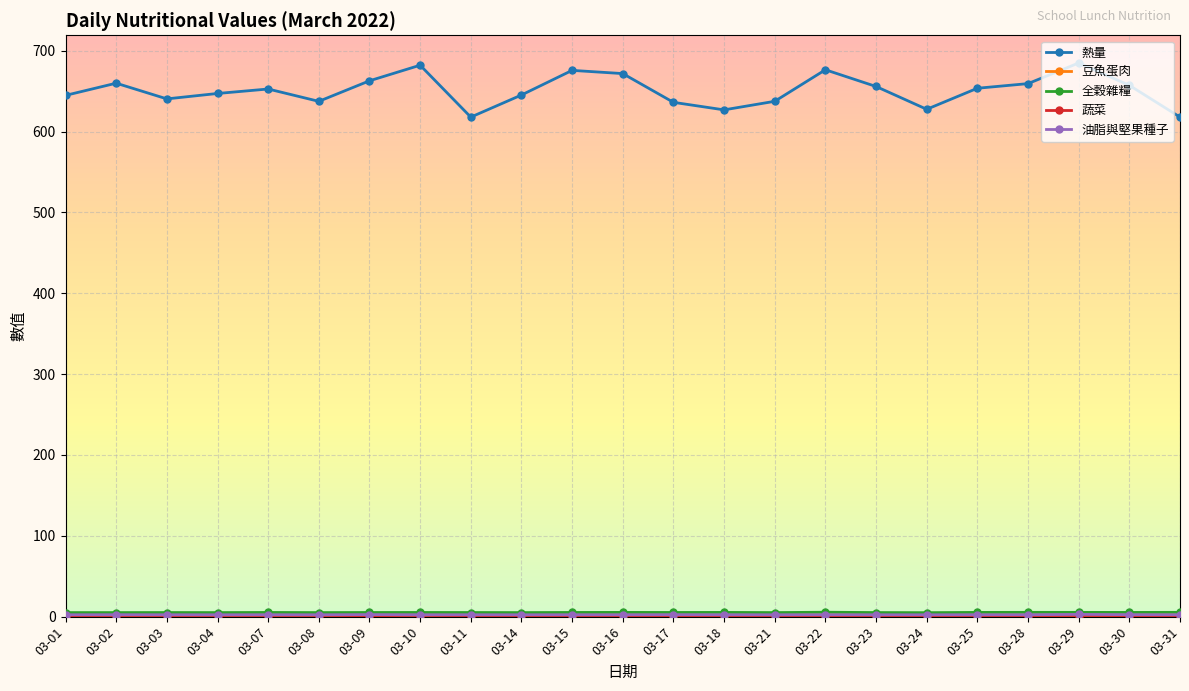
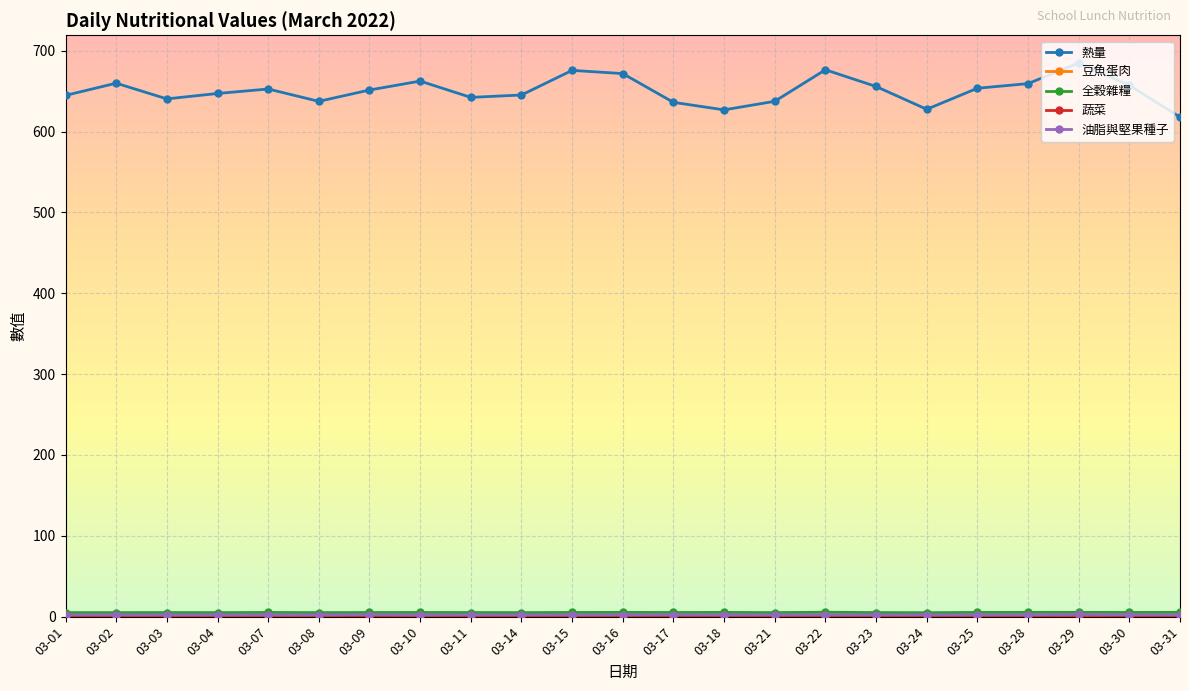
  {
    "熱量": {
      "03-01": 640,
      "03-02": 660,
      "03-03": 640,
      "03-04": 650,
      "03-07": 650,
      "03-08": 640,
-     "03-09": 660,
-     "03-10": 680,
-     "03-11": 620,
+     "03-09": 650,
+     "03-10": 660,
+     "03-11": 640,
      "03-14": 650,
      "03-15": 680,
      "03-16": 670,
      "03-17": 640,
      "03-18": 630,
      "03-21": 640,
      "03-22": 680,
      "03-23": 660,
      "03-24": 630,
      "03-25": 650,
      "03-28": 660,
      "03-31": 620
    },
    "全穀雜糧": {
      "03-22": 10
    }
  }
